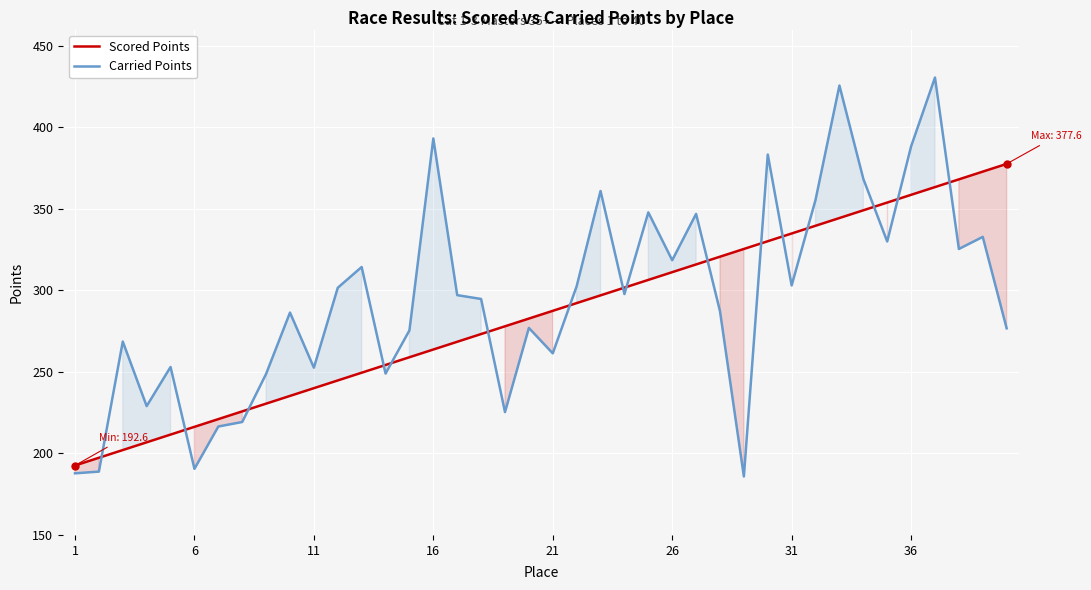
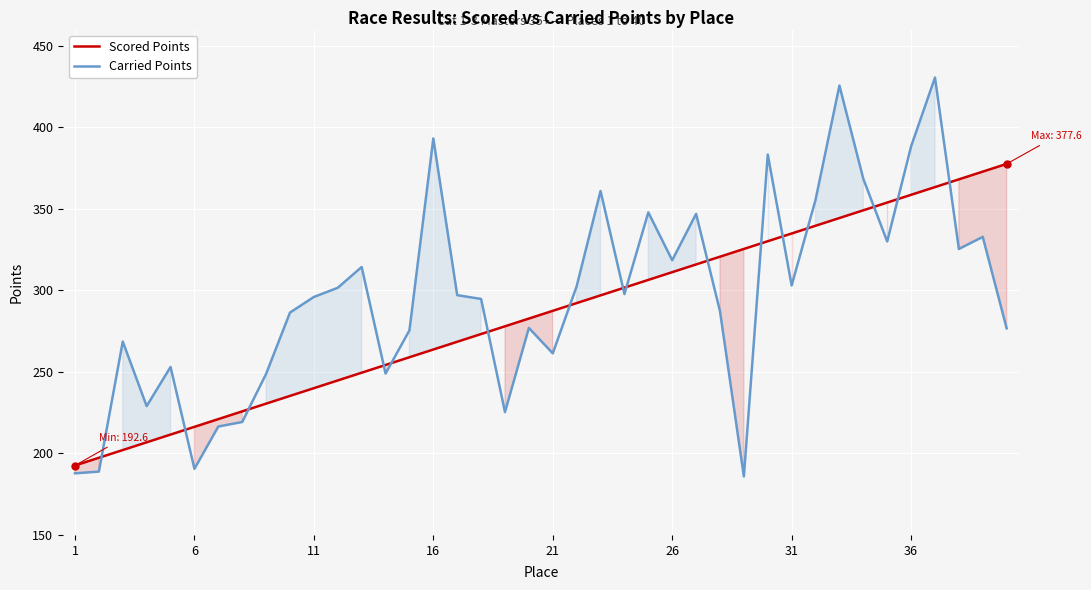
  {
    "Carried Points": {
      "1": 188,
      "6": 191,
-     "11": 253,
+     "11": 296,
      "16": 393,
      "21": 261,
      "26": 318,
      "31": 303,
      "36": 388
    }
  }
